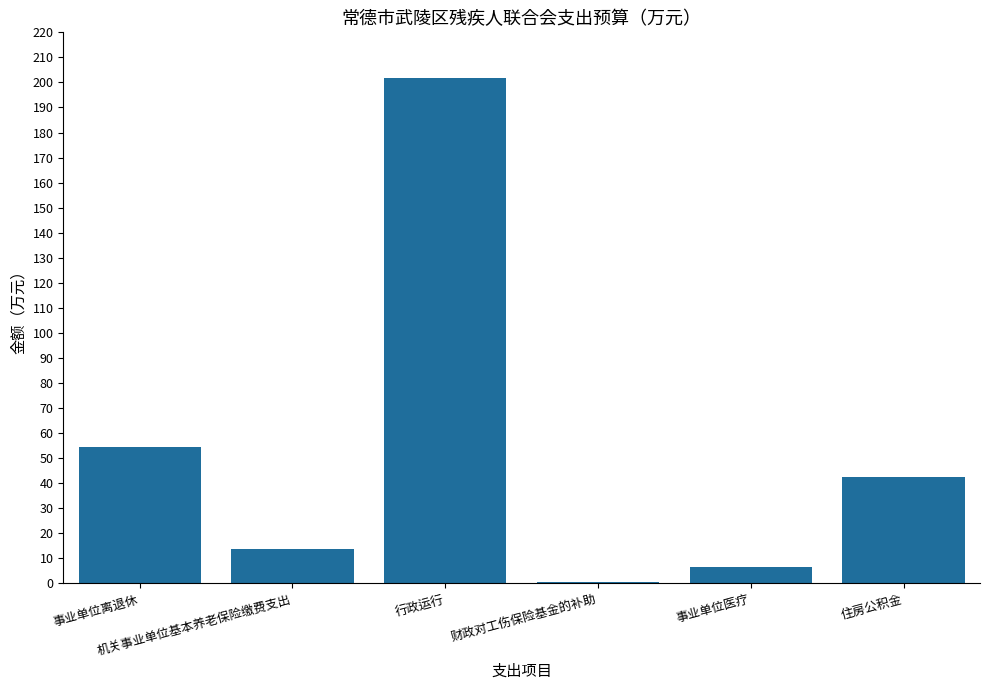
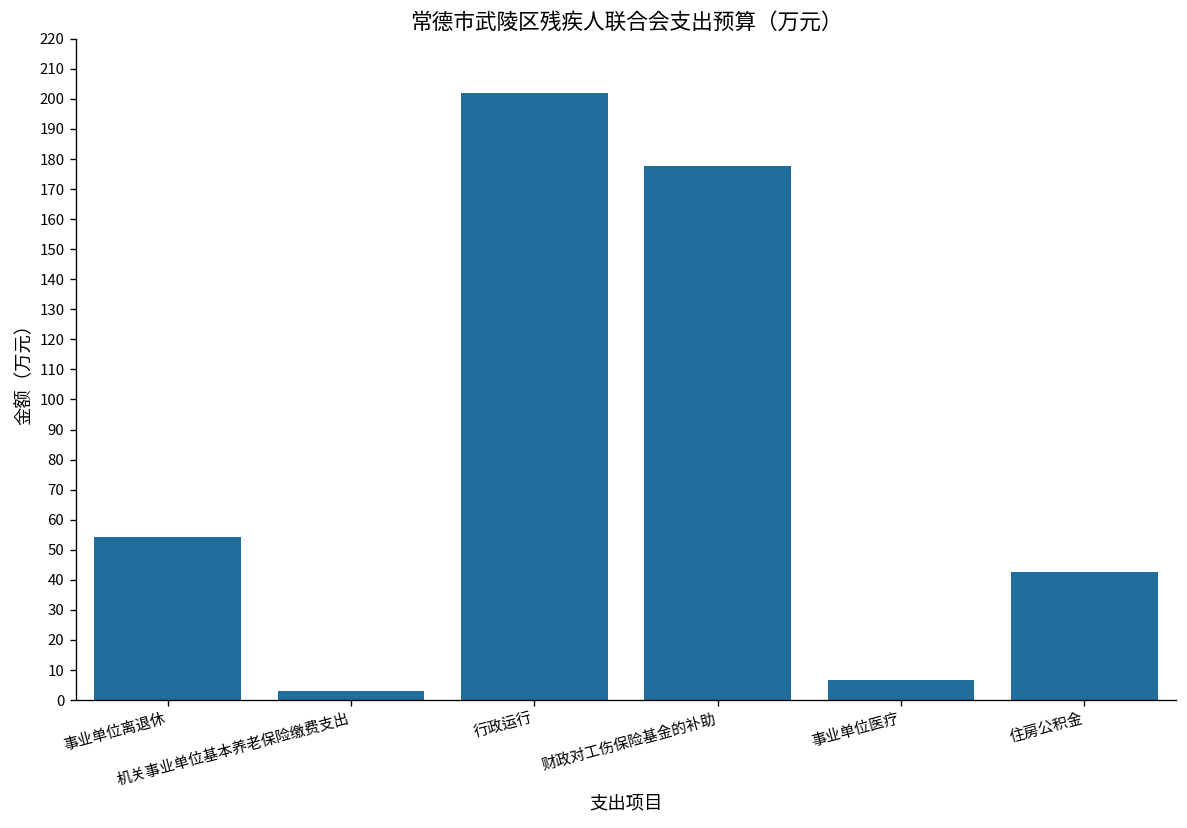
  {
    "事业单位离退休": 54,
-   "机关事业单位基本养老保险缴费支出": 14,
+   "机关事业单位基本养老保险缴费支出": 3,
    "行政运行": 202,
-   "财政对工伤保险基金的补助": 1,
+   "财政对工伤保险基金的补助": 178,
    "事业单位医疗": 7,
    "住房公积金": 43
  }
